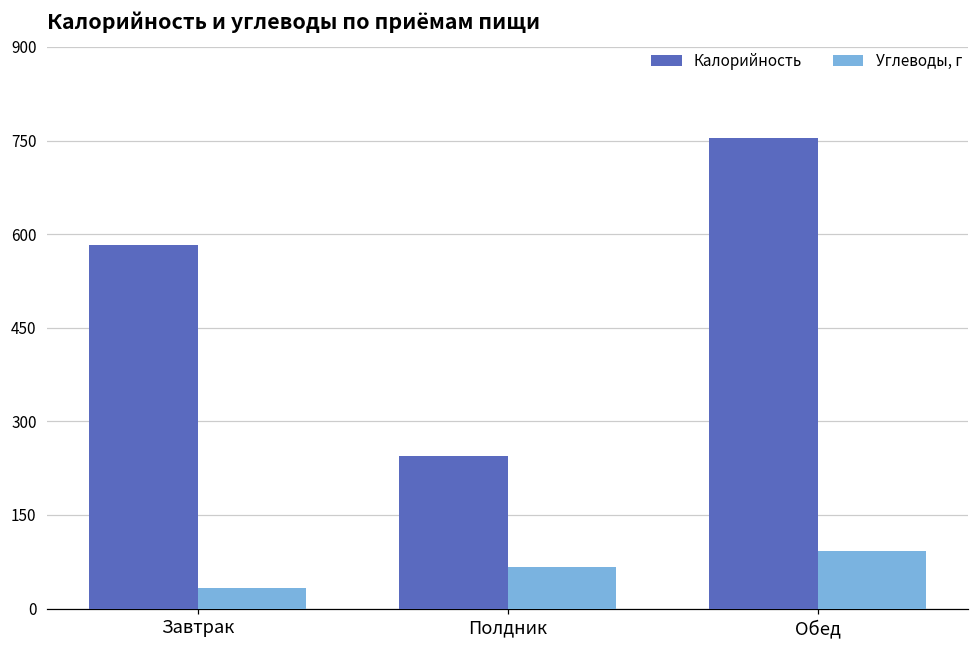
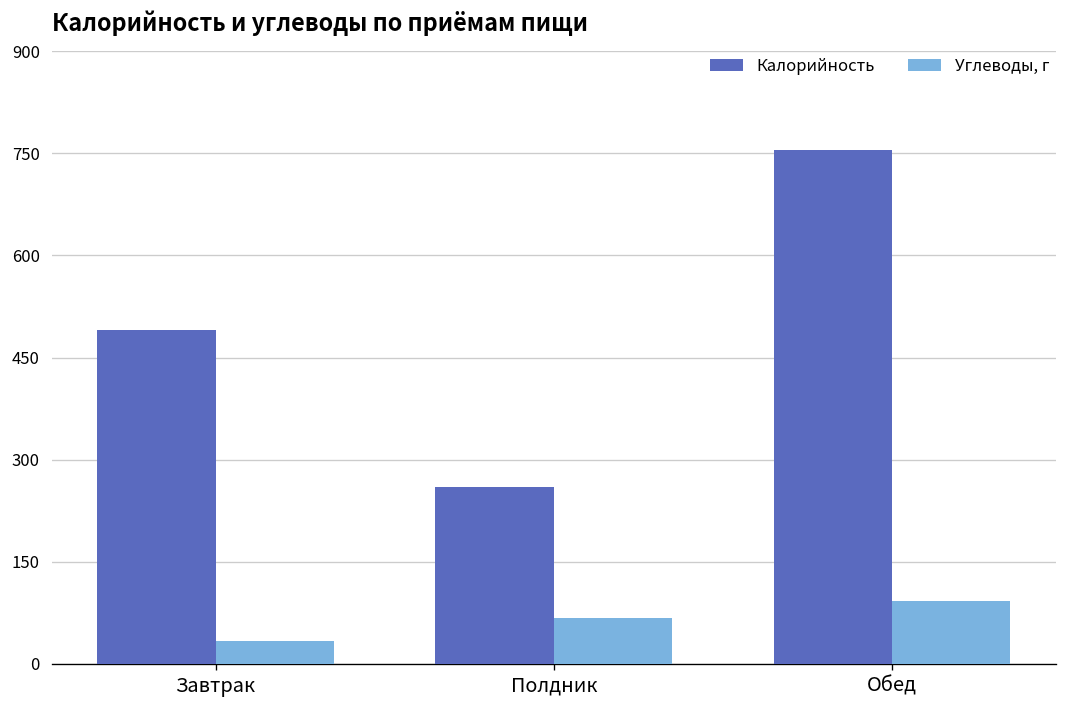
  {
    "Калорийность": {
-     "Завтрак": 580,
-     "Полдник": 240,
+     "Завтрак": 490,
+     "Полдник": 260,
      "Обед": 750
    },
    "Углеводы, г": {
      "Завтрак": 30,
      "Полдник": 70,
      "Обед": 90
    }
  }
